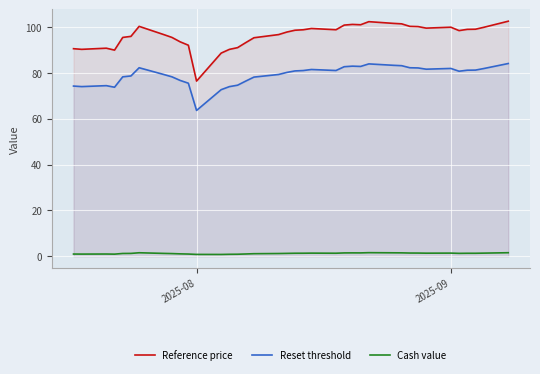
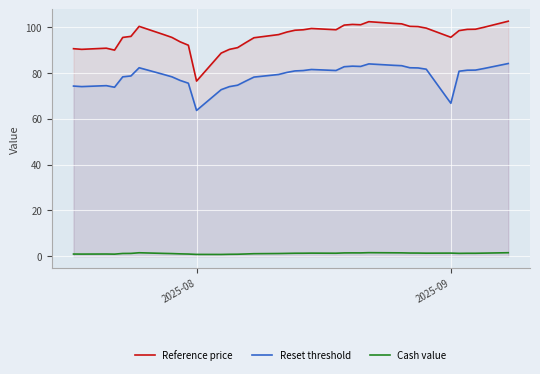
  {
    "Reference price": {
      "2025-08": 76,
-     "2025-09": 100
+     "2025-09": 96
    },
    "Reset threshold": {
      "2025-08": 64,
-     "2025-09": 82
+     "2025-09": 67
    },
    "Cash value": {
      "2025-08": 1,
      "2025-09": 1
    }
  }
